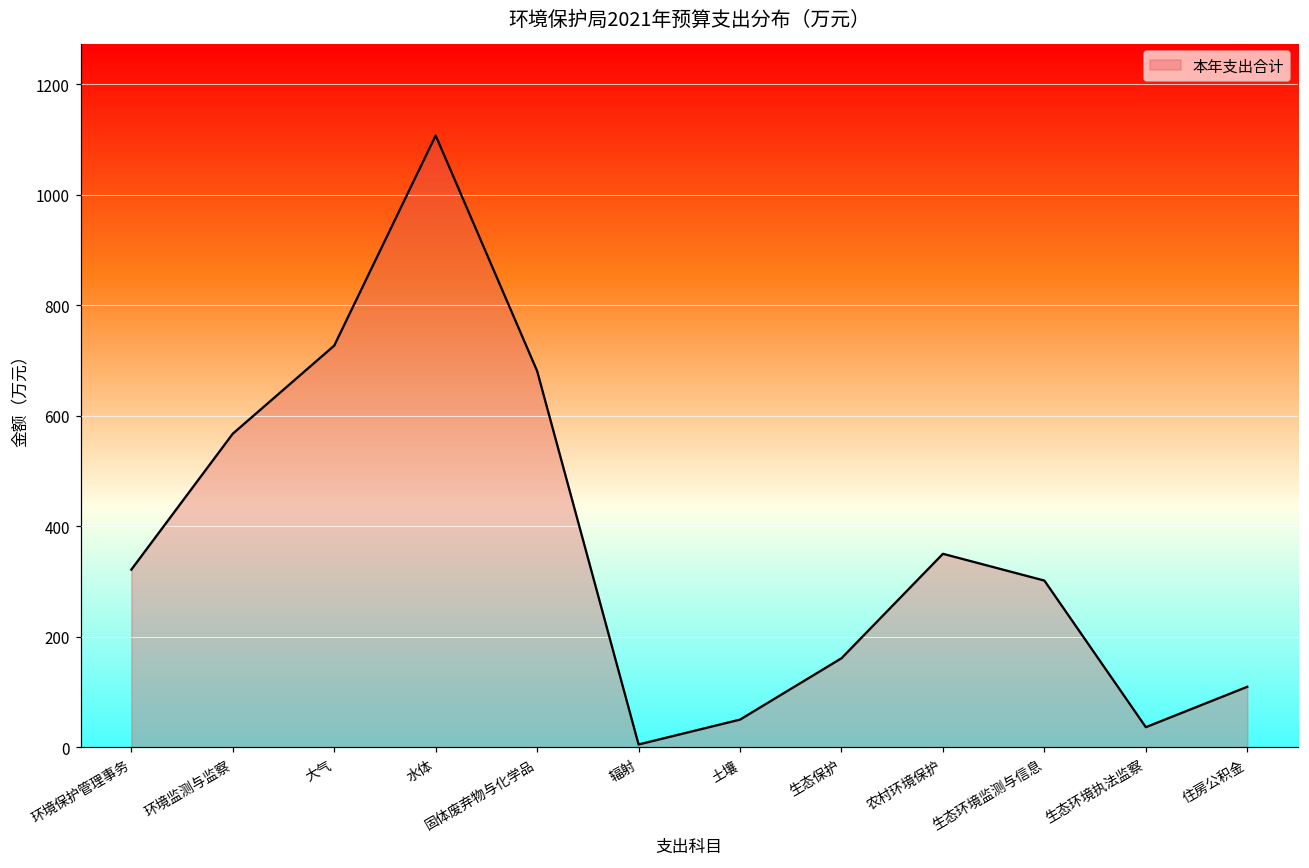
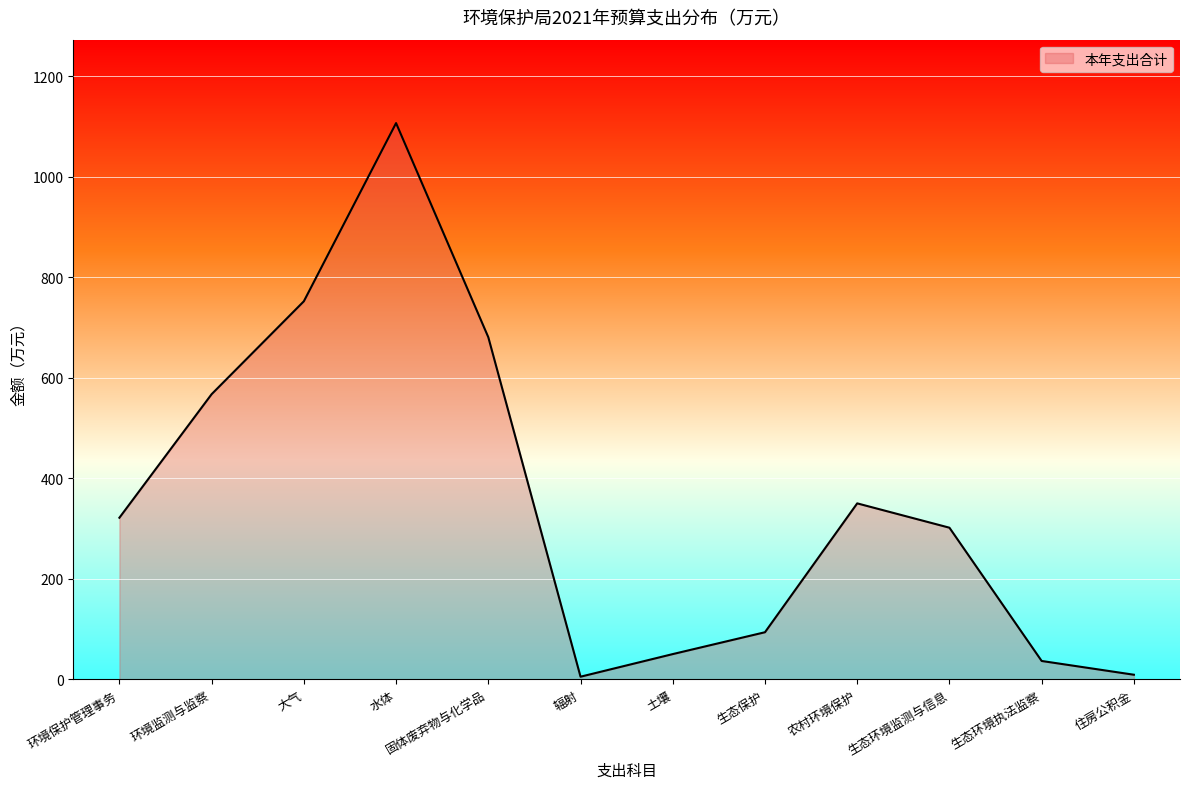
  {
    "环境保护管理事务": 320,
    "环境监测与监察": 570,
-   "大气": 730,
+   "大气": 750,
    "水体": 1110,
    "固体废弃物与化学品": 680,
    "辐射": 10,
    "土壤": 50,
-   "生态保护": 160,
+   "生态保护": 90,
    "农村环境保护": 350,
    "生态环境监测与信息": 300,
    "生态环境执法监察": 40,
-   "住房公积金": 110
+   "住房公积金": 10
  }
